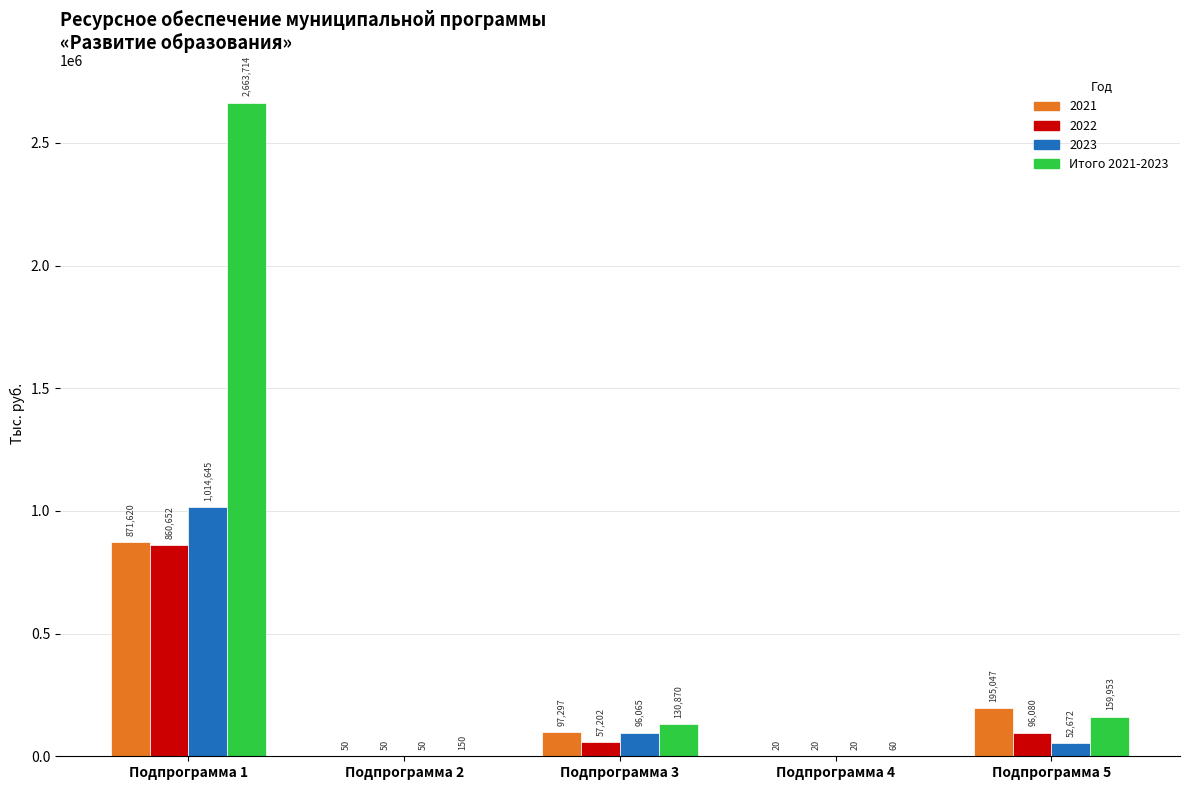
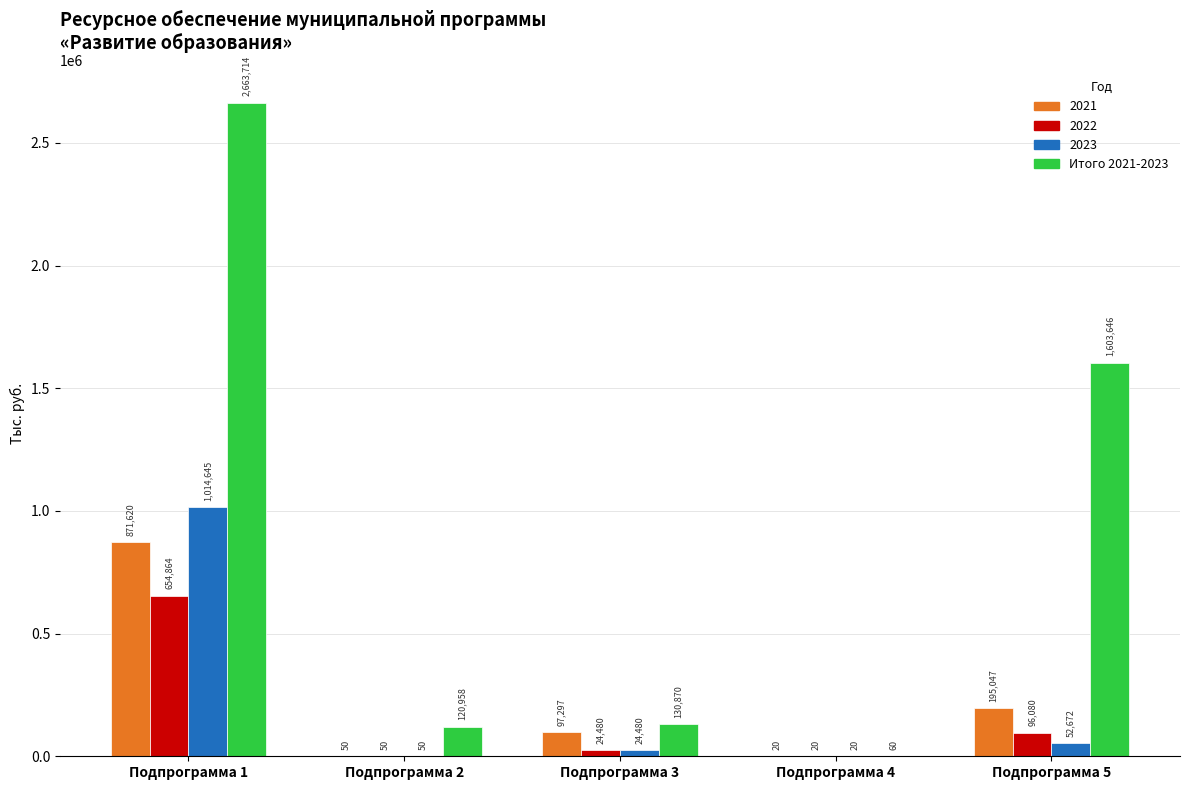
  {
    "2021": {
      "Подпрограмма 1": "871,620",
      "Подпрограмма 2": "50",
      "Подпрограмма 3": "97,297",
      "Подпрограмма 4": "20",
      "Подпрограмма 5": "195,047"
    },
    "2022": {
-     "Подпрограмма 1": "860,652",
+     "Подпрограмма 1": "654,864",
      "Подпрограмма 2": "50",
-     "Подпрограмма 3": "57,202",
+     "Подпрограмма 3": "24,480",
      "Подпрограмма 4": "20",
      "Подпрограмма 5": "96,080"
    },
    "2023": {
      "Подпрограмма 1": "1,014,645",
      "Подпрограмма 2": "50",
-     "Подпрограмма 3": "96,065",
+     "Подпрограмма 3": "24,480",
      "Подпрограмма 4": "20",
      "Подпрограмма 5": "52,672"
    },
    "Итого 2021-2023": {
      "Подпрограмма 1": "2,663,714",
-     "Подпрограмма 2": "150",
+     "Подпрограмма 2": "120,958",
      "Подпрограмма 3": "130,870",
      "Подпрограмма 4": "60",
-     "Подпрограмма 5": "159,953"
+     "Подпрограмма 5": "1,603,646"
    }
  }
